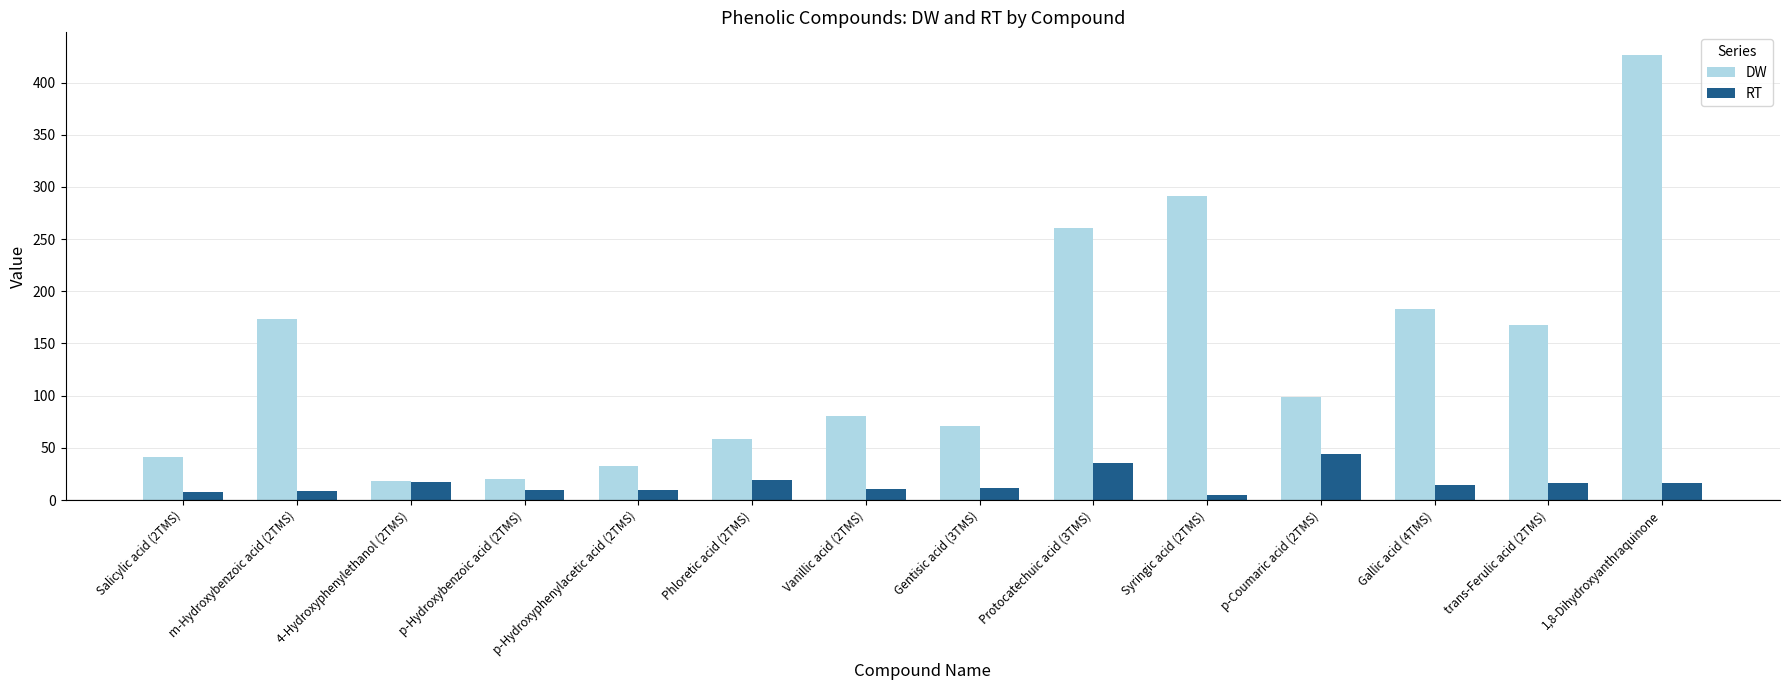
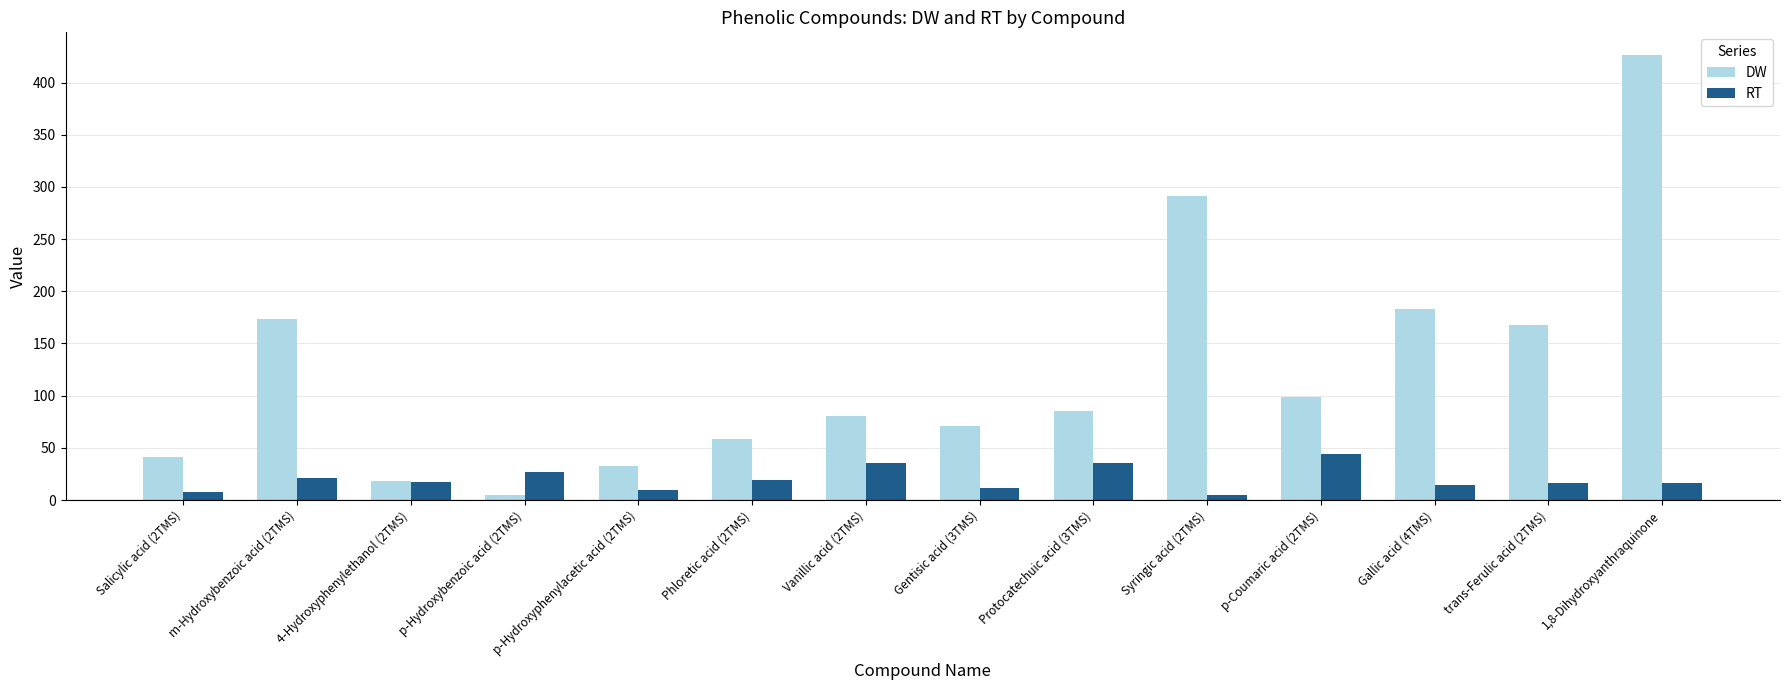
  {
    "DW": {
      "Salicylic acid (2TMS)": 42,
      "m-Hydroxybenzoic acid (2TMS)": 173,
      "4-Hydroxyphenylethanol (2TMS)": 18,
-     "p-Hydroxybenzoic acid (2TMS)": 20,
+     "p-Hydroxybenzoic acid (2TMS)": 5,
      "p-Hydroxyphenylacetic acid (2TMS)": 33,
      "Phloretic acid (2TMS)": 59,
      "Vanillic acid (2TMS)": 80,
      "Gentisic acid (3TMS)": 71,
-     "Protocatechuic acid (3TMS)": 261,
+     "Protocatechuic acid (3TMS)": 86,
      "Syringic acid (2TMS)": 291,
      "p-Coumaric acid (2TMS)": 99,
      "Gallic acid (4TMS)": 183,
      "trans-Ferulic acid (2TMS)": 168,
      "1,8-Dihydroxyanthraquinone": 427
    },
    "RT": {
      "Salicylic acid (2TMS)": 8,
-     "m-Hydroxybenzoic acid (2TMS)": 9,
+     "m-Hydroxybenzoic acid (2TMS)": 21,
      "4-Hydroxyphenylethanol (2TMS)": 18,
-     "p-Hydroxybenzoic acid (2TMS)": 9,
+     "p-Hydroxybenzoic acid (2TMS)": 26,
      "p-Hydroxyphenylacetic acid (2TMS)": 9,
      "Phloretic acid (2TMS)": 19,
-     "Vanillic acid (2TMS)": 11,
+     "Vanillic acid (2TMS)": 36,
      "Gentisic acid (3TMS)": 11,
      "Protocatechuic acid (3TMS)": 35,
      "Syringic acid (2TMS)": 5,
      "p-Coumaric acid (2TMS)": 44,
      "Gallic acid (4TMS)": 14,
      "trans-Ferulic acid (2TMS)": 16,
      "1,8-Dihydroxyanthraquinone": 16
    }
  }
